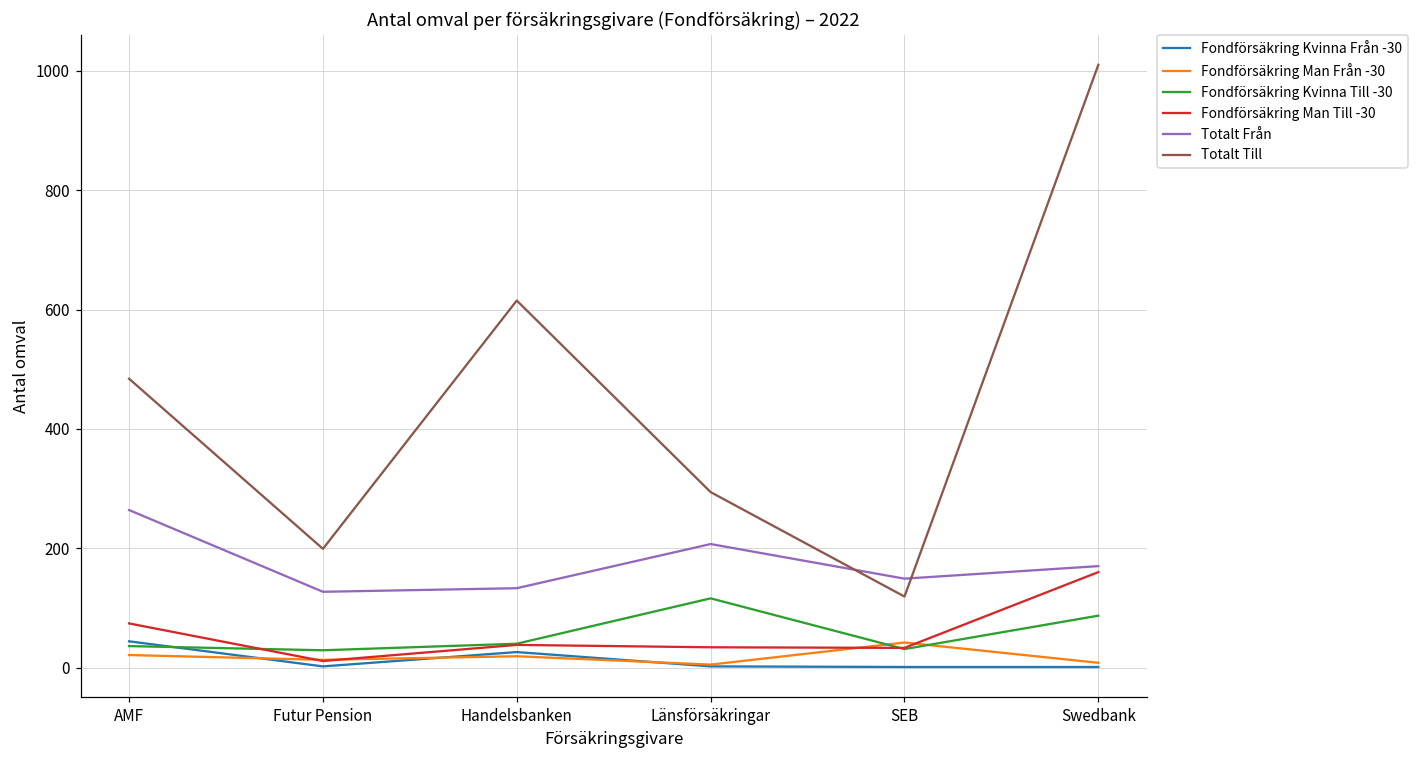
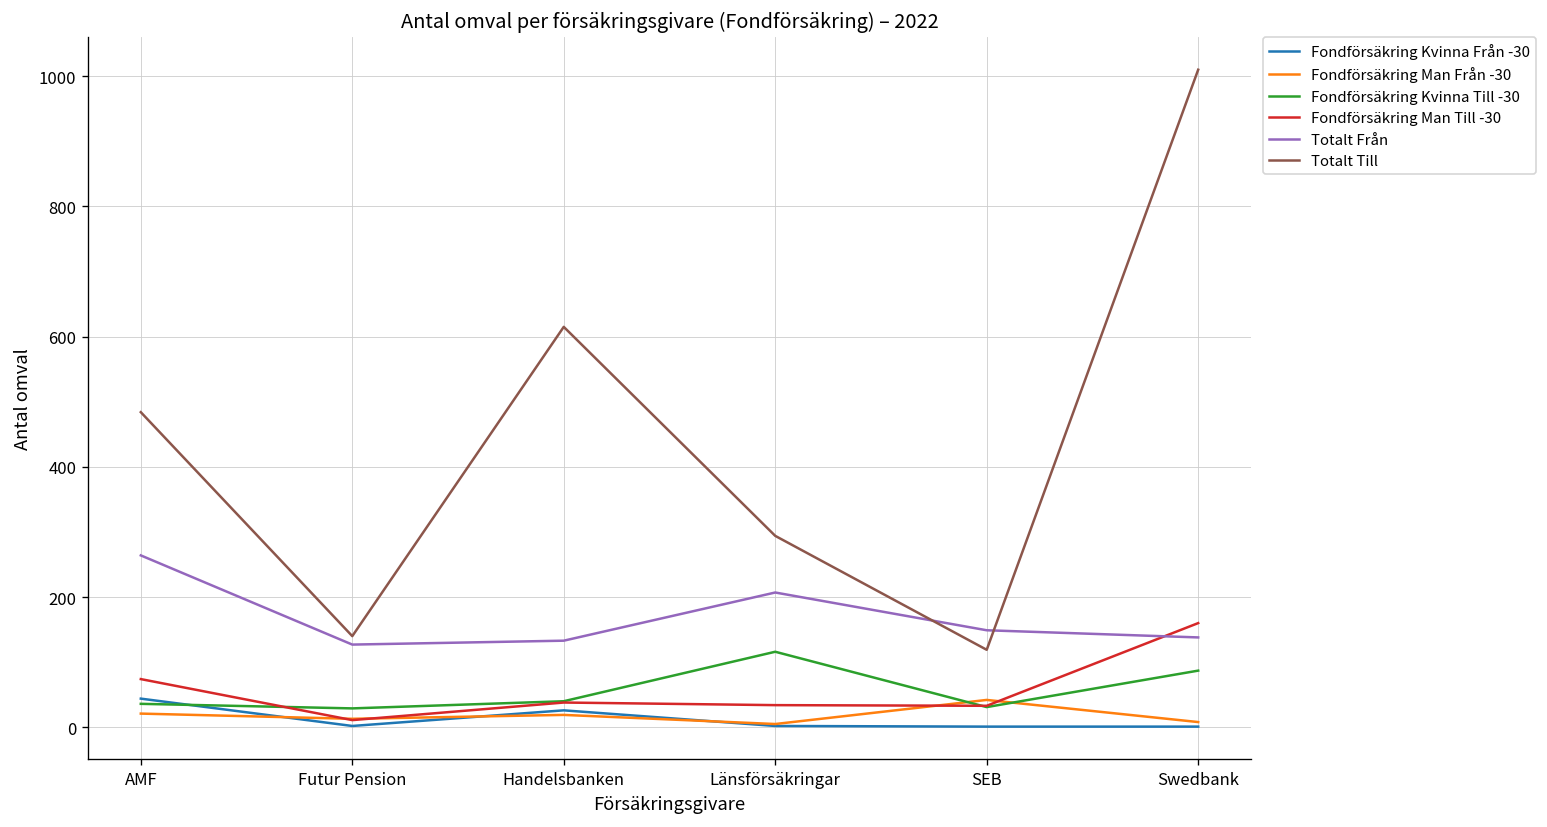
  {
    "Fondförsäkring Kvinna Från -30": {
      "AMF": 40,
      "Futur Pension": 0,
      "Handelsbanken": 30,
      "SEB": 0,
      "Swedbank": 0
    },
    "Fondförsäkring Man Från -30": {
      "AMF": 20,
      "Handelsbanken": 20,
      "SEB": 40,
      "Swedbank": 10
    },
    "Fondförsäkring Kvinna Till -30": {
      "AMF": 40,
      "Futur Pension": 30,
      "Länsförsäkringar": 120,
      "Swedbank": 90
    },
    "Fondförsäkring Man Till -30": {
      "AMF": 70,
      "Länsförsäkringar": 30,
      "Swedbank": 160
    },
    "Totalt Från": {
      "AMF": 260,
      "Futur Pension": 130,
      "Handelsbanken": 130,
      "Länsförsäkringar": 210,
      "SEB": 150,
-     "Swedbank": 170
+     "Swedbank": 140
    },
    "Totalt Till": {
      "AMF": 480,
-     "Futur Pension": 200,
+     "Futur Pension": 140,
      "Handelsbanken": 620,
      "Länsförsäkringar": 290,
      "SEB": 120,
      "Swedbank": 1010
    }
  }
